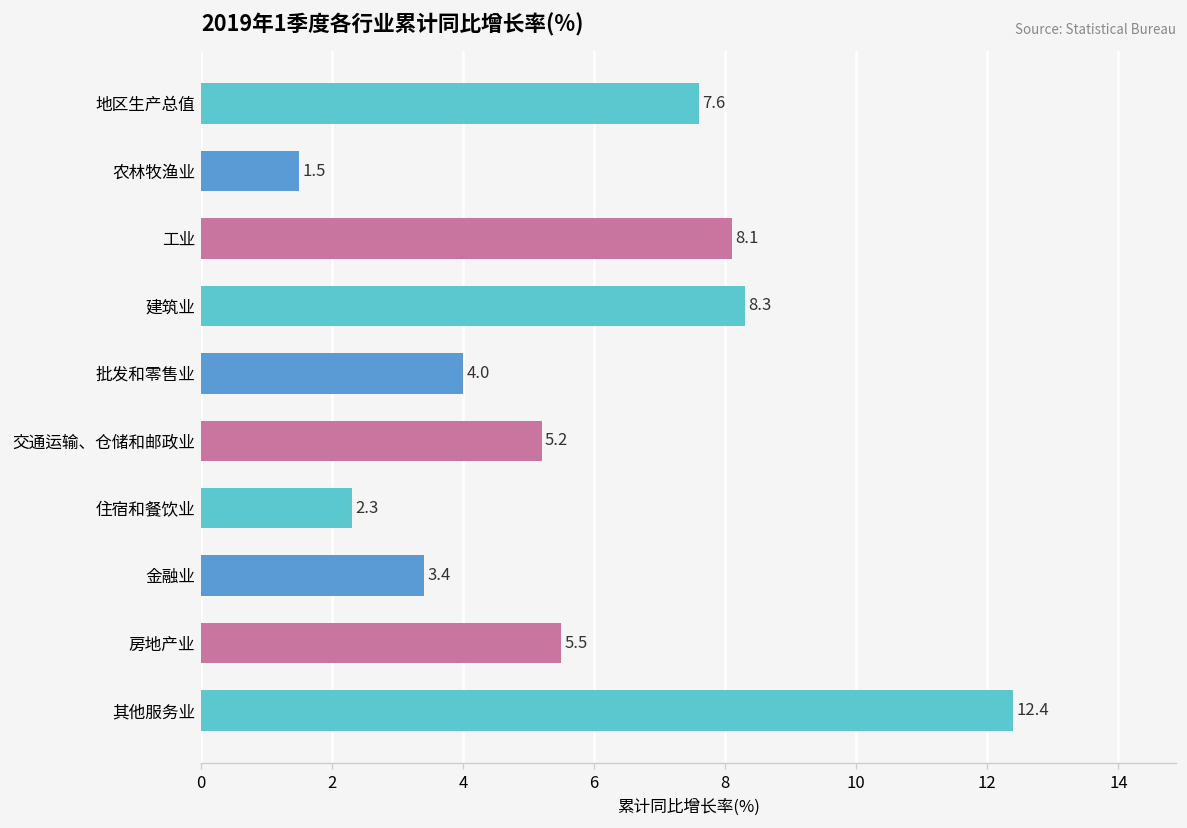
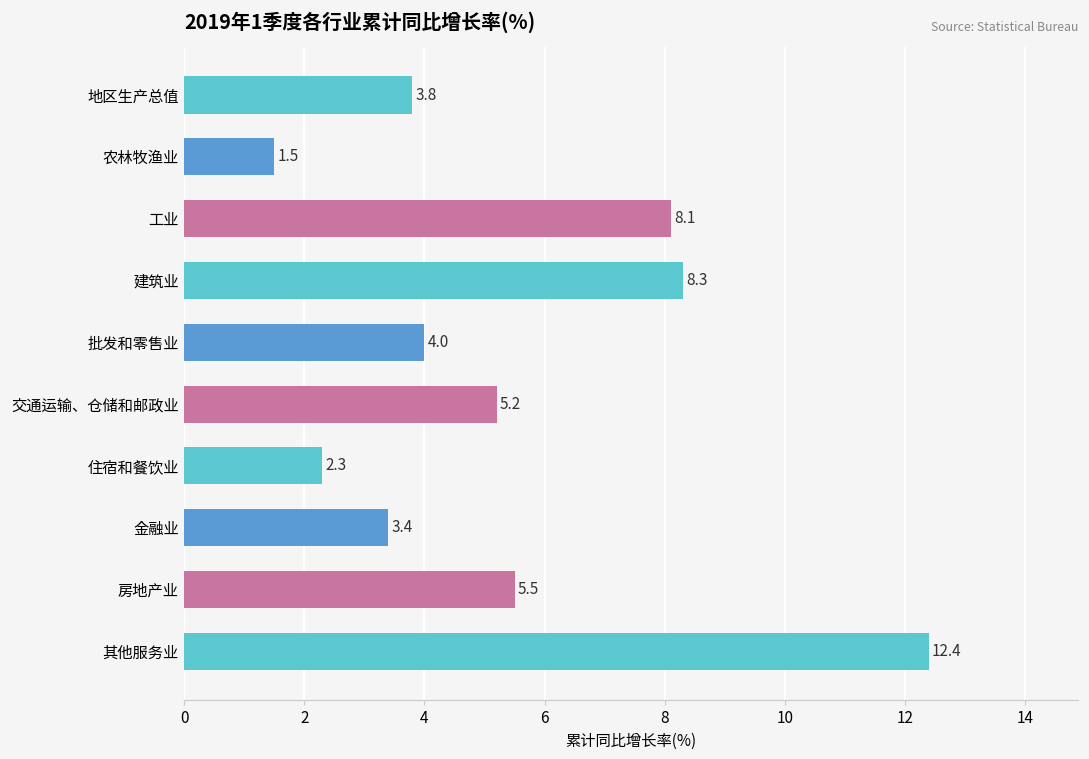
  {
-   "地区生产总值": 7.6,
+   "地区生产总值": 3.8,
    "农林牧渔业": 1.5,
    "工业": 8.1,
    "建筑业": 8.3,
    "批发和零售业": 4.0,
    "交通运输、仓储和邮政业": 5.2,
    "住宿和餐饮业": 2.3,
    "金融业": 3.4,
    "房地产业": 5.5,
    "其他服务业": 12.4
  }
